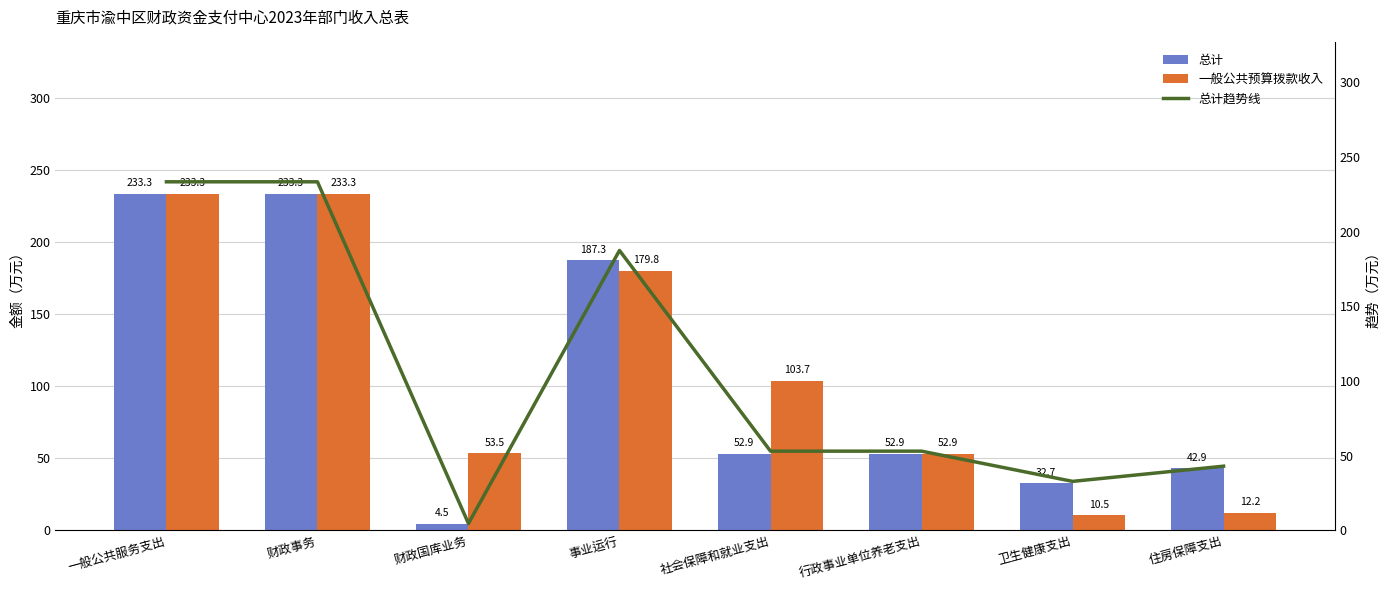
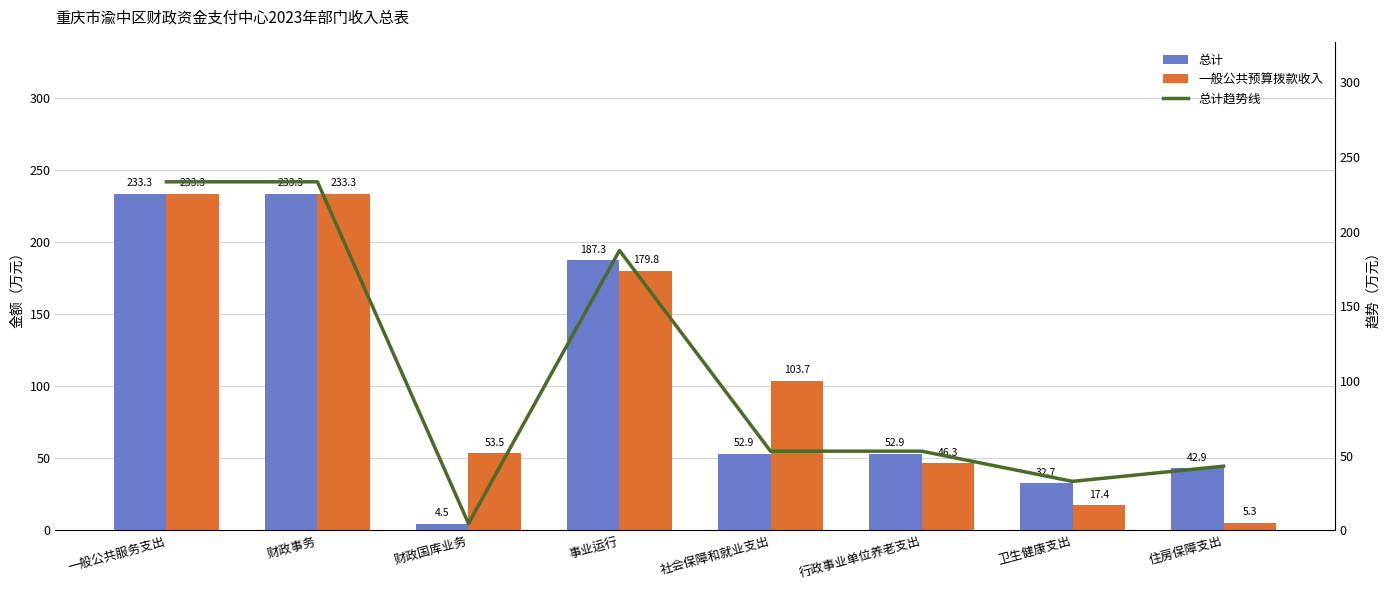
  {
    "总计": {
      "一般公共服务支出": 233.3,
      "财政事务": 233.3,
      "财政国库业务": 4.5,
      "事业运行": 187.3,
      "社会保障和就业支出": 52.9,
      "行政事业单位养老支出": 52.9,
      "卫生健康支出": 32.7,
      "住房保障支出": 42.9
    },
    "一般公共预算拨款收入": {
      "一般公共服务支出": 233.3,
      "财政事务": 233.3,
      "财政国库业务": 53.5,
      "事业运行": 179.8,
      "社会保障和就业支出": 103.7,
-     "行政事业单位养老支出": 52.9,
-     "卫生健康支出": 10.5,
-     "住房保障支出": 12.2
+     "行政事业单位养老支出": 46.3,
+     "卫生健康支出": 17.4,
+     "住房保障支出": 5.3
    }
  }
